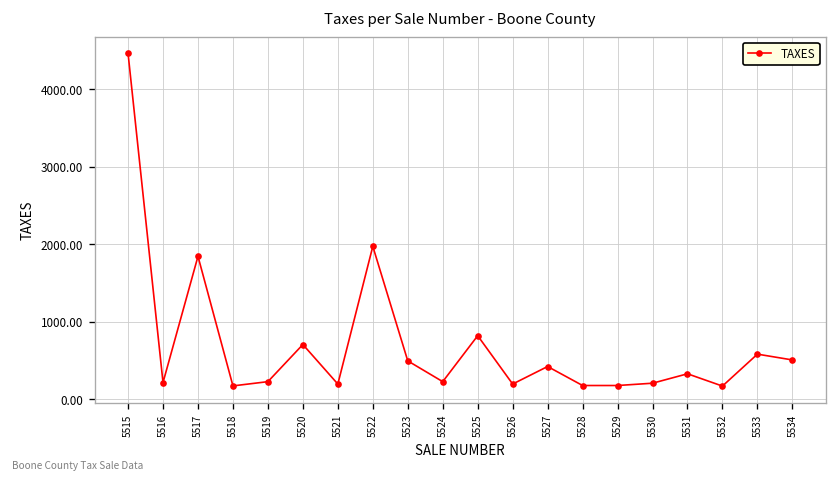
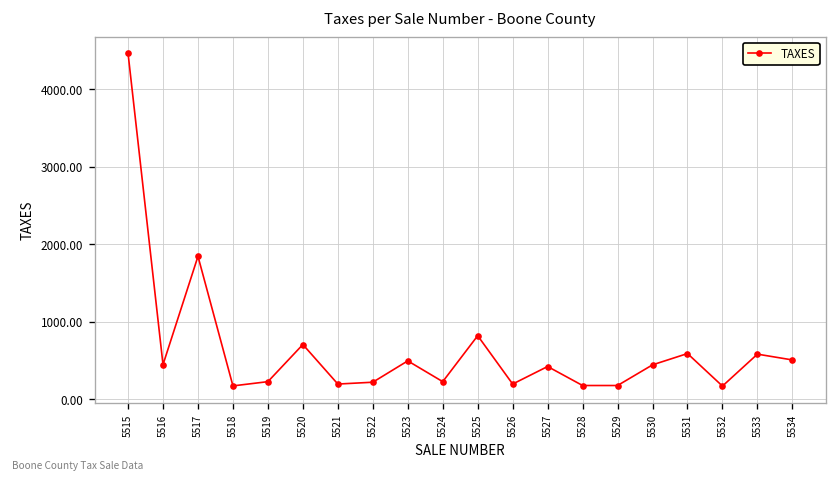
  {
    "5515": 4500,
-   "5516": 200,
+   "5516": 400,
    "5517": 1800,
    "5518": 200,
    "5519": 200,
    "5520": 700,
    "5521": 200,
-   "5522": 2000,
+   "5522": 200,
    "5523": 500,
    "5524": 200,
    "5525": 800,
    "5526": 200,
    "5527": 400,
    "5528": 200,
    "5529": 200,
-   "5530": 200,
-   "5531": 300,
+   "5530": 400,
+   "5531": 600,
    "5532": 200,
    "5533": 600,
    "5534": 500
  }
